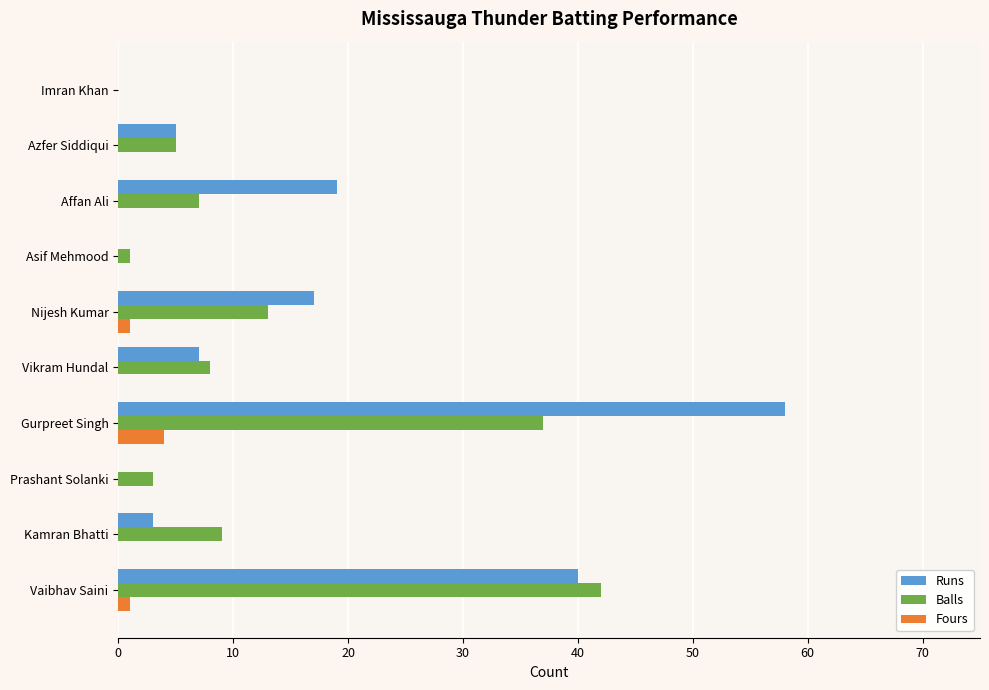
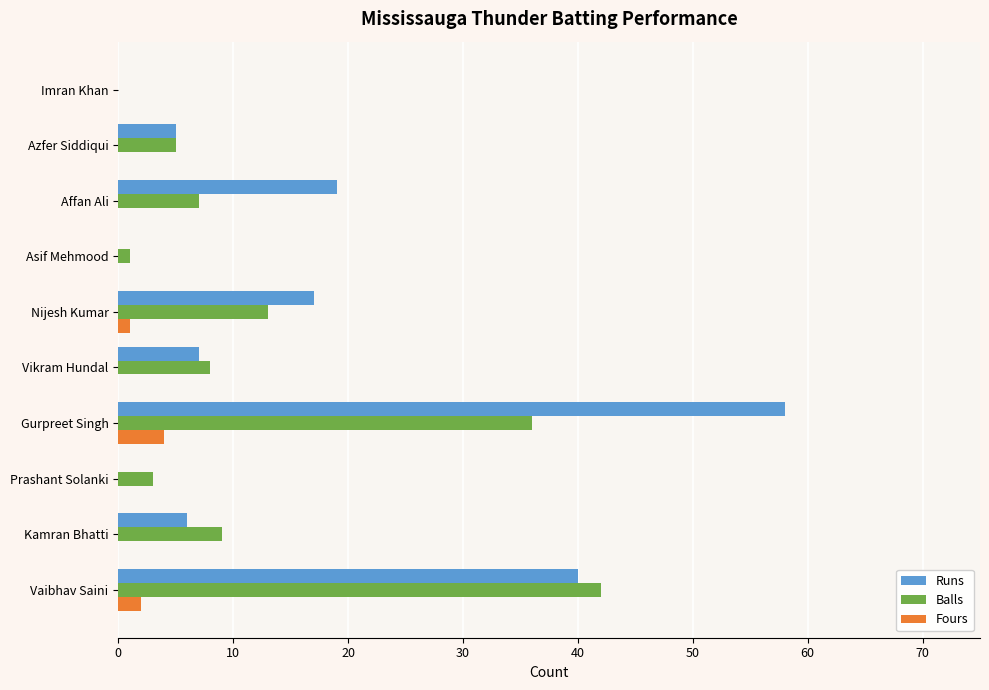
  {
    "Runs": {
      "Imran Khan": 0,
      "Azfer Siddiqui": 5,
      "Affan Ali": 19,
      "Asif Mehmood": 0,
      "Nijesh Kumar": 17,
      "Vikram Hundal": 7,
      "Gurpreet Singh": 58,
      "Prashant Solanki": 0,
-     "Kamran Bhatti": 3,
+     "Kamran Bhatti": 6,
      "Vaibhav Saini": 40
    },
    "Balls": {
      "Imran Khan": 0,
      "Azfer Siddiqui": 5,
      "Affan Ali": 7,
      "Asif Mehmood": 1,
      "Nijesh Kumar": 13,
      "Vikram Hundal": 8,
-     "Gurpreet Singh": 37,
+     "Gurpreet Singh": 36,
      "Prashant Solanki": 3,
      "Kamran Bhatti": 9,
      "Vaibhav Saini": 42
    },
    "Fours": {
      "Imran Khan": 0,
      "Azfer Siddiqui": 0,
      "Affan Ali": 0,
      "Asif Mehmood": 0,
      "Nijesh Kumar": 1,
      "Vikram Hundal": 0,
      "Gurpreet Singh": 4,
      "Prashant Solanki": 0,
      "Kamran Bhatti": 0,
-     "Vaibhav Saini": 1
+     "Vaibhav Saini": 2
    }
  }
